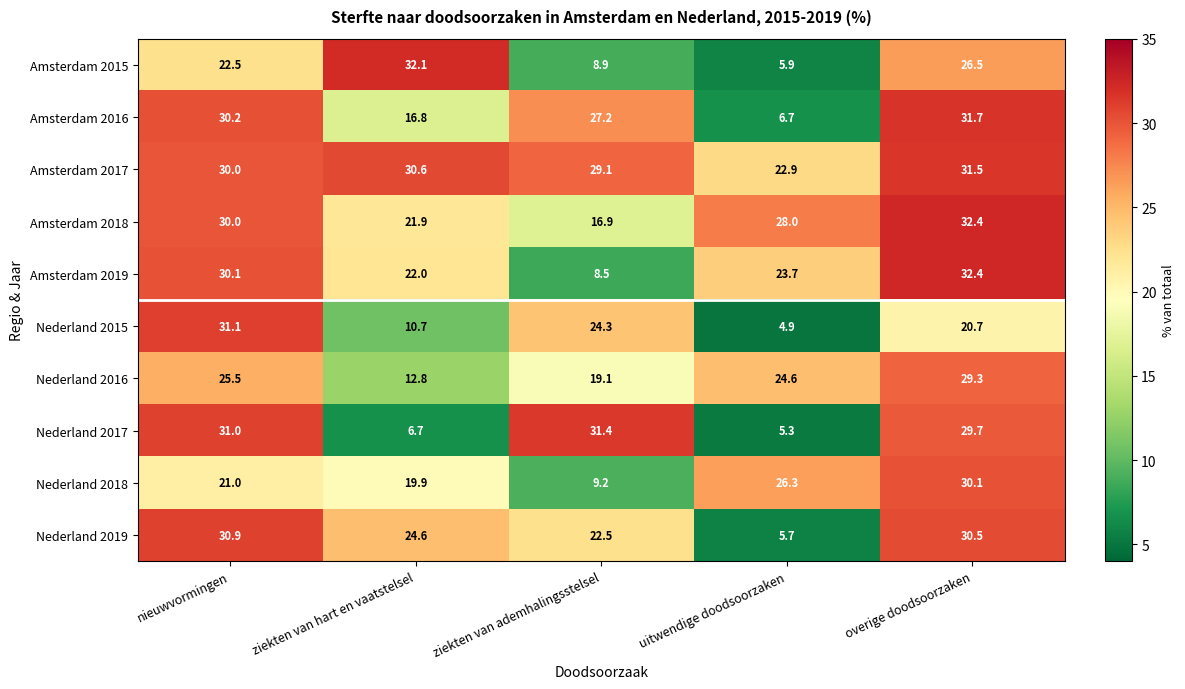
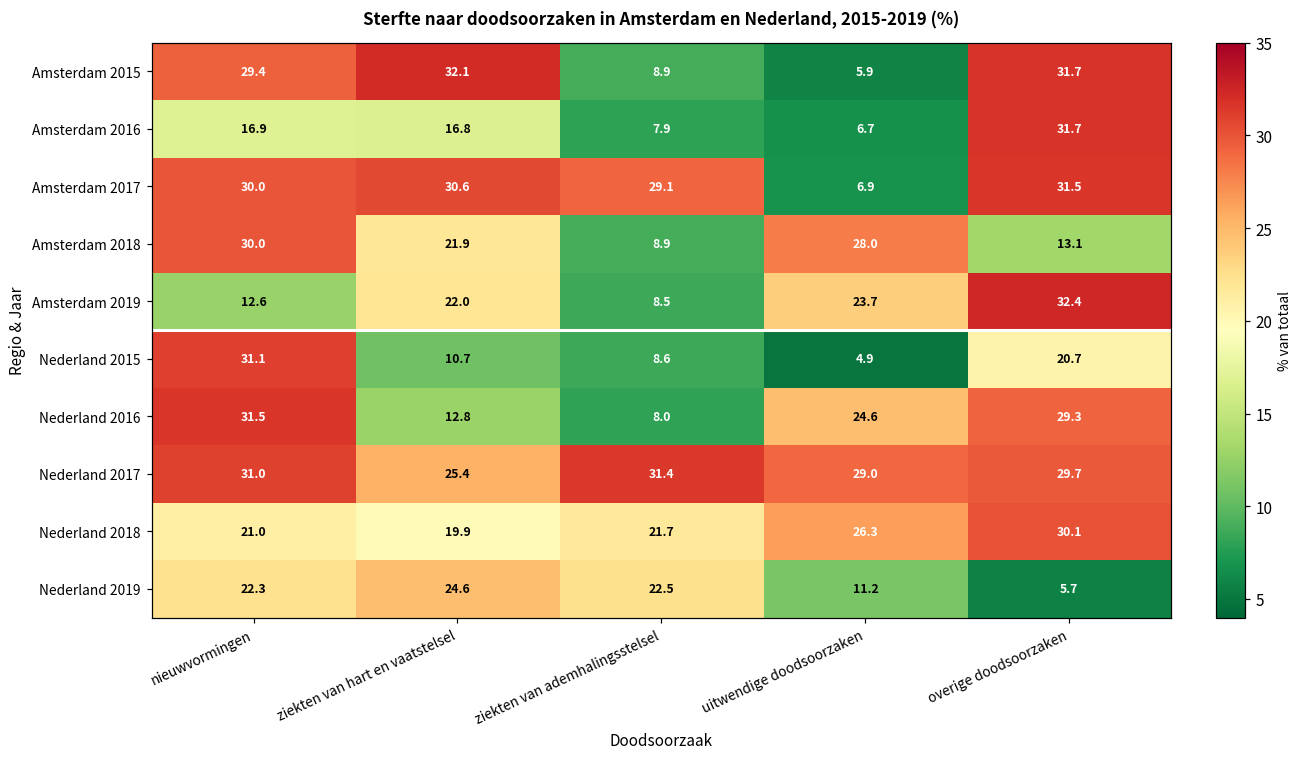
  {
    "Amsterdam 2015": {
-     "nieuwvormingen": 22.5,
+     "nieuwvormingen": 29.4,
      "ziekten van hart en vaatstelsel": 32.1,
      "ziekten van ademhalingsstelsel": 8.9,
      "uitwendige doodsoorzaken": 5.9,
-     "overige doodsoorzaken": 26.5
+     "overige doodsoorzaken": 31.7
    },
    "Amsterdam 2016": {
-     "nieuwvormingen": 30.2,
+     "nieuwvormingen": 16.9,
      "ziekten van hart en vaatstelsel": 16.8,
-     "ziekten van ademhalingsstelsel": 27.2,
+     "ziekten van ademhalingsstelsel": 7.9,
      "uitwendige doodsoorzaken": 6.7,
      "overige doodsoorzaken": 31.7
    },
    "Amsterdam 2017": {
      "nieuwvormingen": 30.0,
      "ziekten van hart en vaatstelsel": 30.6,
      "ziekten van ademhalingsstelsel": 29.1,
-     "uitwendige doodsoorzaken": 22.9,
+     "uitwendige doodsoorzaken": 6.9,
      "overige doodsoorzaken": 31.5
    },
    "Amsterdam 2018": {
      "nieuwvormingen": 30.0,
      "ziekten van hart en vaatstelsel": 21.9,
-     "ziekten van ademhalingsstelsel": 16.9,
+     "ziekten van ademhalingsstelsel": 8.9,
      "uitwendige doodsoorzaken": 28.0,
-     "overige doodsoorzaken": 32.4
+     "overige doodsoorzaken": 13.1
    },
    "Amsterdam 2019": {
-     "nieuwvormingen": 30.1,
+     "nieuwvormingen": 12.6,
      "ziekten van hart en vaatstelsel": 22.0,
      "ziekten van ademhalingsstelsel": 8.5,
      "uitwendige doodsoorzaken": 23.7,
      "overige doodsoorzaken": 32.4
    },
    "Nederland 2015": {
      "nieuwvormingen": 31.1,
      "ziekten van hart en vaatstelsel": 10.7,
-     "ziekten van ademhalingsstelsel": 24.3,
+     "ziekten van ademhalingsstelsel": 8.6,
      "uitwendige doodsoorzaken": 4.9,
      "overige doodsoorzaken": 20.7
    },
    "Nederland 2016": {
-     "nieuwvormingen": 25.5,
+     "nieuwvormingen": 31.5,
      "ziekten van hart en vaatstelsel": 12.8,
-     "ziekten van ademhalingsstelsel": 19.1,
+     "ziekten van ademhalingsstelsel": 8.0,
      "uitwendige doodsoorzaken": 24.6,
      "overige doodsoorzaken": 29.3
    },
    "Nederland 2017": {
      "nieuwvormingen": 31.0,
-     "ziekten van hart en vaatstelsel": 6.7,
+     "ziekten van hart en vaatstelsel": 25.4,
      "ziekten van ademhalingsstelsel": 31.4,
-     "uitwendige doodsoorzaken": 5.3,
+     "uitwendige doodsoorzaken": 29.0,
      "overige doodsoorzaken": 29.7
    },
    "Nederland 2018": {
      "nieuwvormingen": 21.0,
      "ziekten van hart en vaatstelsel": 19.9,
-     "ziekten van ademhalingsstelsel": 9.2,
+     "ziekten van ademhalingsstelsel": 21.7,
      "uitwendige doodsoorzaken": 26.3,
      "overige doodsoorzaken": 30.1
    },
    "Nederland 2019": {
-     "nieuwvormingen": 30.9,
+     "nieuwvormingen": 22.3,
      "ziekten van hart en vaatstelsel": 24.6,
      "ziekten van ademhalingsstelsel": 22.5,
-     "uitwendige doodsoorzaken": 5.7,
-     "overige doodsoorzaken": 30.5
+     "uitwendige doodsoorzaken": 11.2,
+     "overige doodsoorzaken": 5.7
    }
  }
